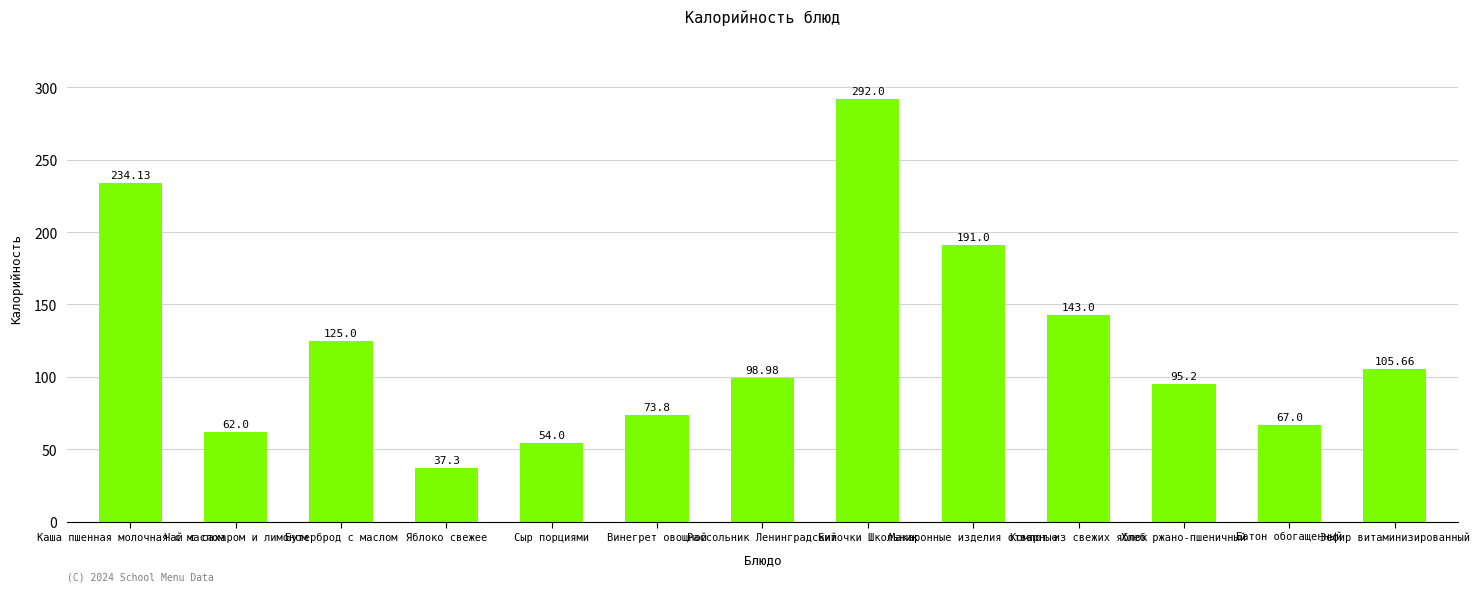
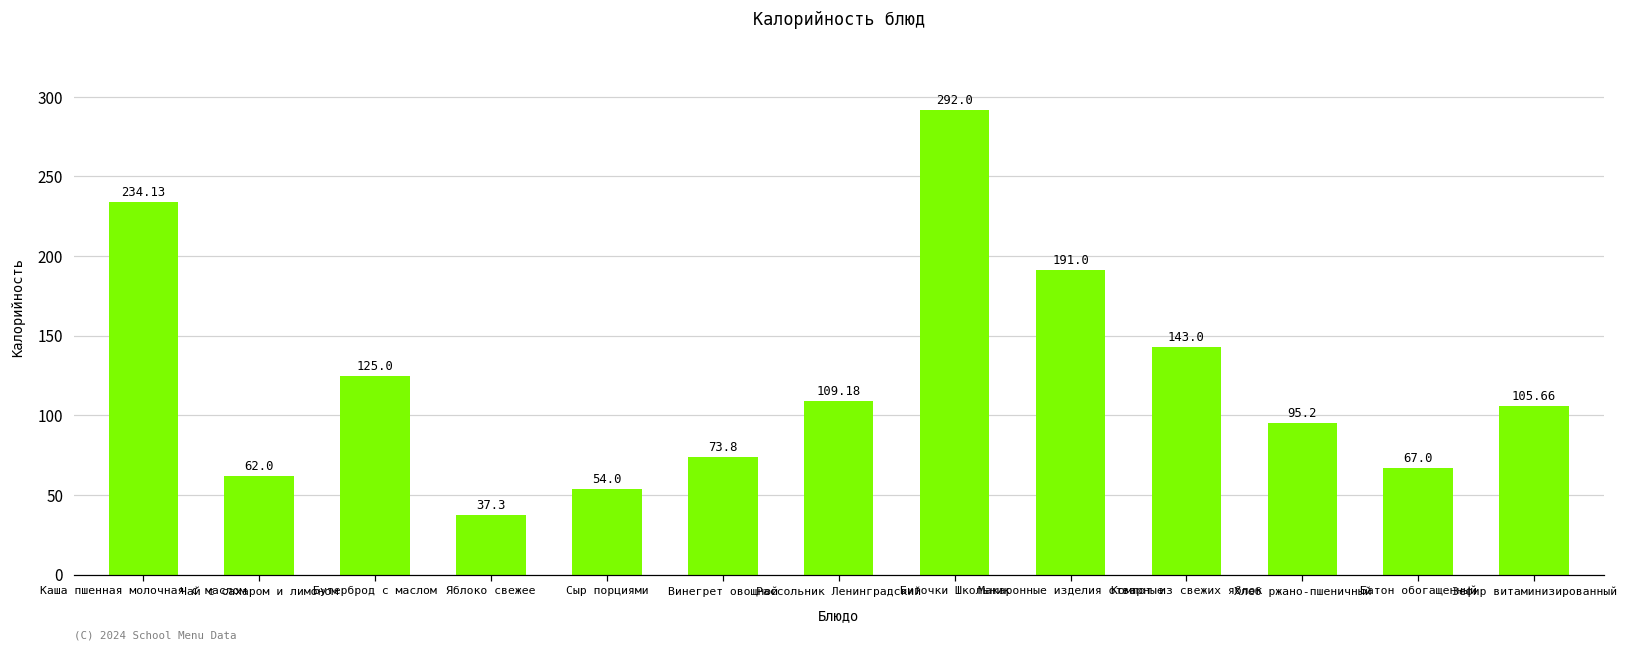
  {
    "Яблоко свежее": 37.3,
    "Сыр порциями": 54.0,
-   "Рассольник Ленинградский": 98.98,
+   "Рассольник Ленинградский": 109.18,
    "Зефир витаминизированный": 105.66
  }
